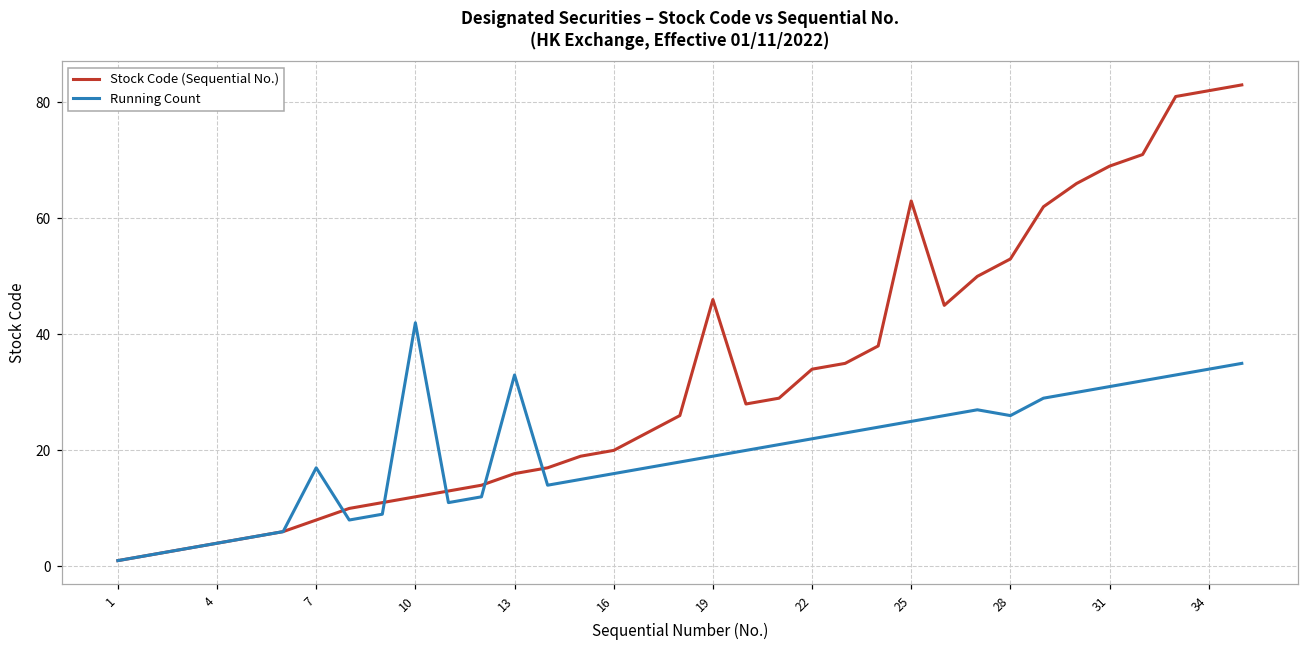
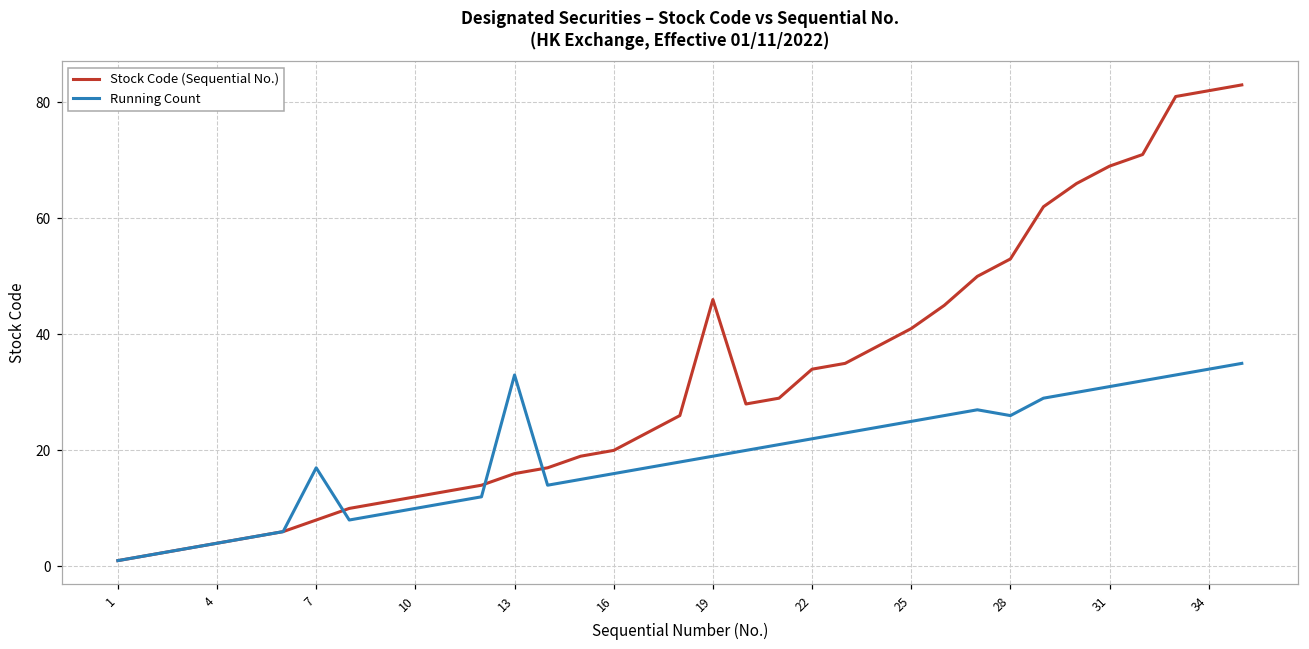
  {
    "Stock Code (Sequential No.)": {
      "7": 8,
      "10": 12,
      "13": 16,
      "16": 20,
      "19": 46,
      "22": 34,
-     "25": 63,
+     "25": 41,
      "28": 53,
      "31": 69,
      "34": 82
    },
    "Running Count": {
      "7": 17,
-     "10": 42,
+     "10": 10,
      "13": 33,
      "16": 16,
      "19": 19,
      "22": 22,
      "25": 25,
      "28": 26,
      "31": 31,
      "34": 34
    }
  }
